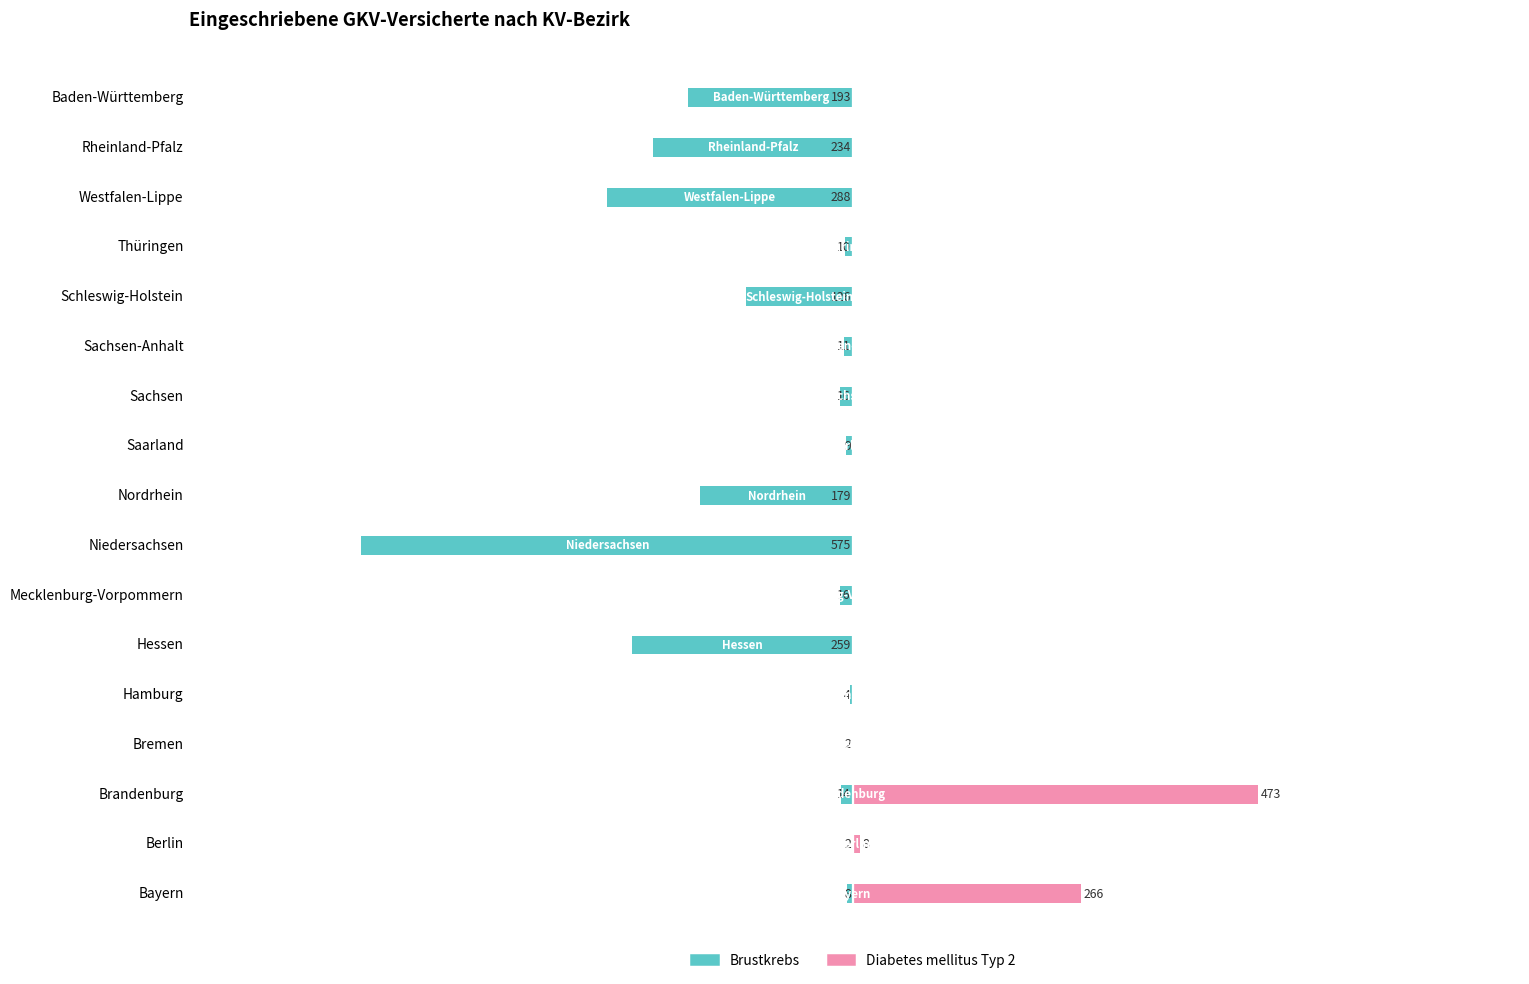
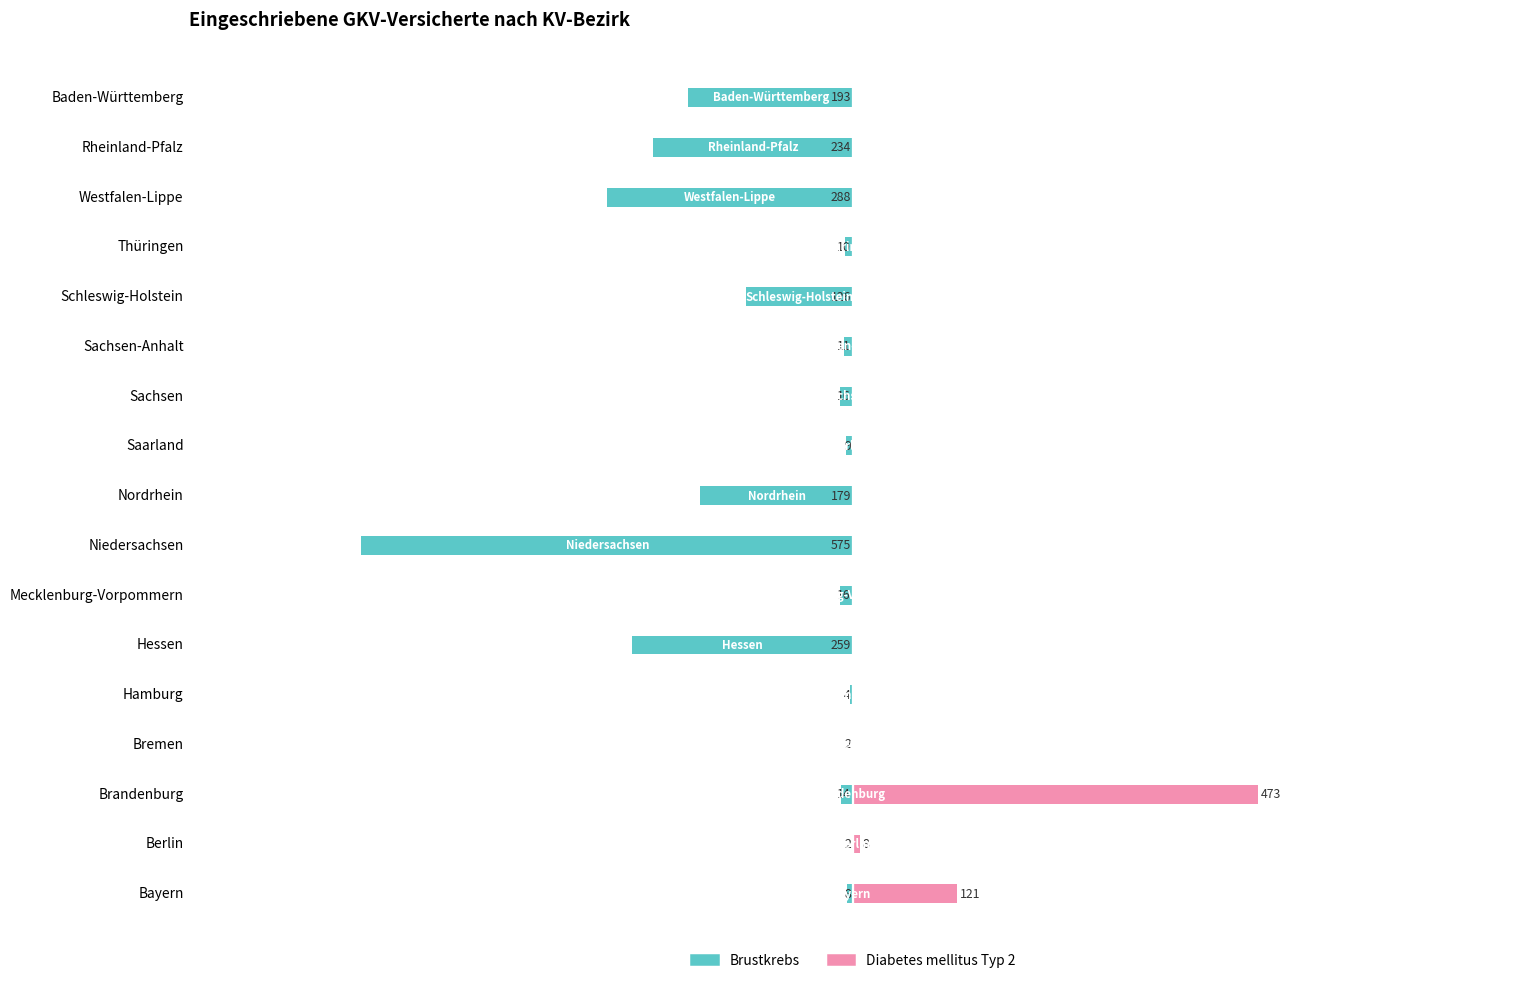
  {
    "Diabetes mellitus Typ 2": {
      "Brandenburg": 473,
      "Berlin": 8,
-     "Bayern": 266
+     "Bayern": 121
    }
  }
